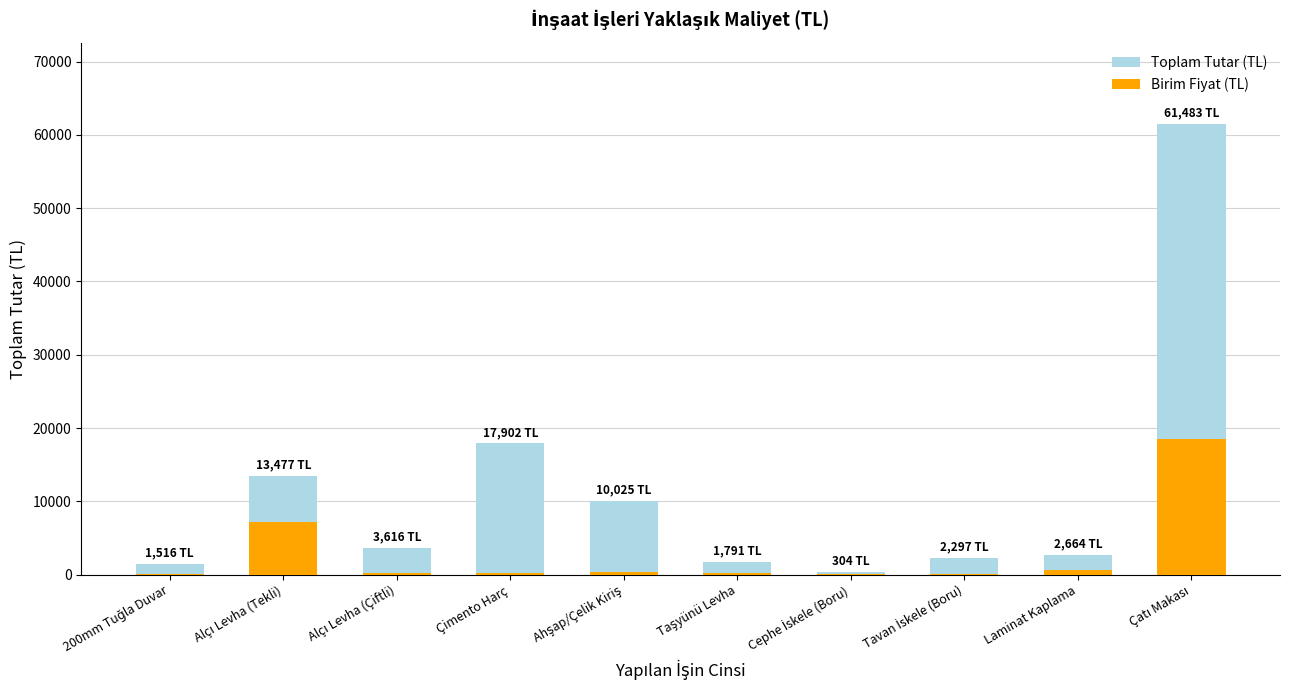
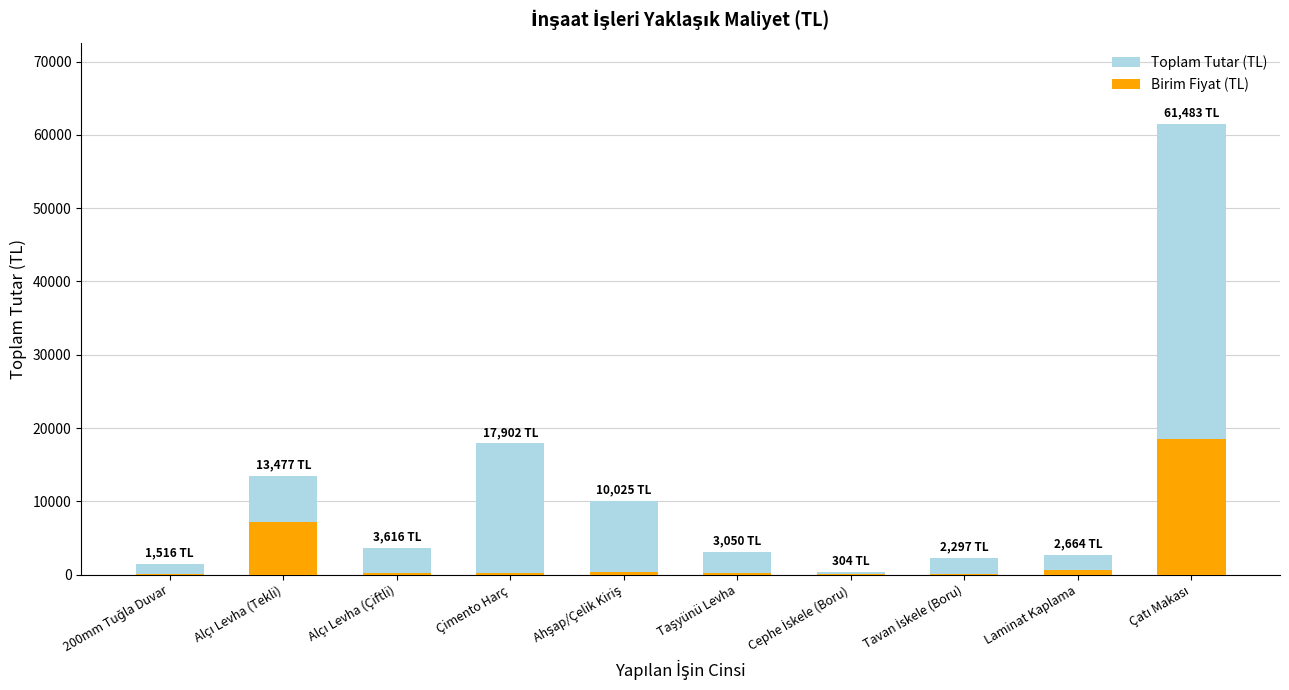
  {
    "Toplam Tutar (TL)": {
      "200mm Tuğla Duvar": "1,516",
      "Alçı Levha (Tekli)": "13,477",
      "Alçı Levha (Çiftli)": "3,616",
      "Çimento Harç": "17,902",
      "Ahşap/Çelik Kiriş": "10,025",
-     "Taşyünü Levha": "1,791",
+     "Taşyünü Levha": "3,050",
      "Cephe İskele (Boru)": "304",
      "Tavan İskele (Boru)": "2,297",
      "Laminat Kaplama": "2,664",
      "Çatı Makası": "61,483"
    }
  }
